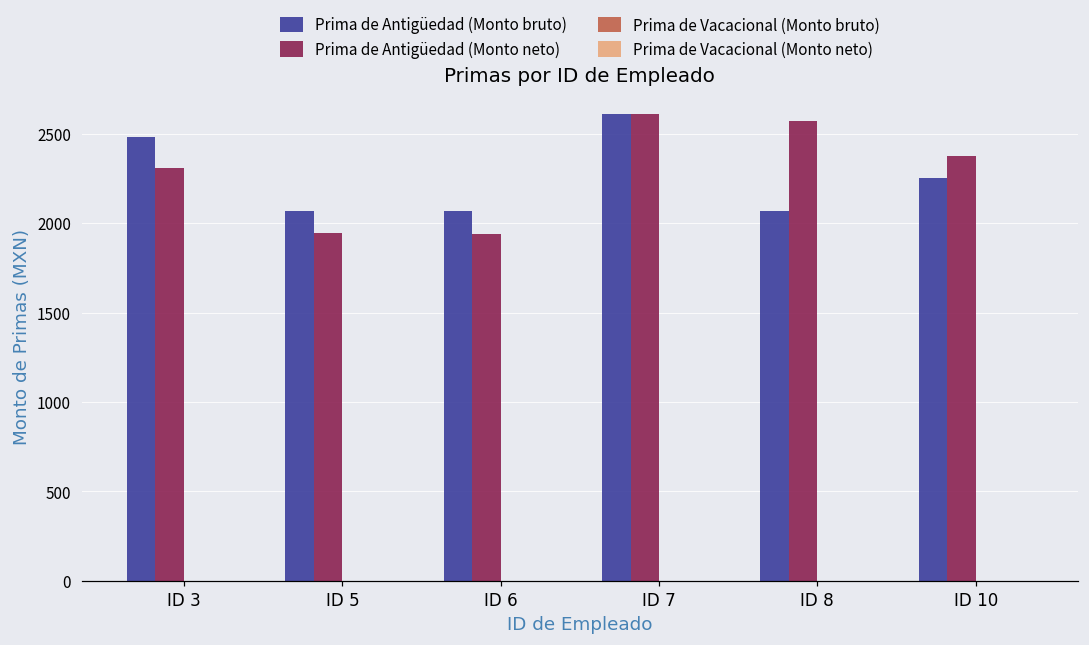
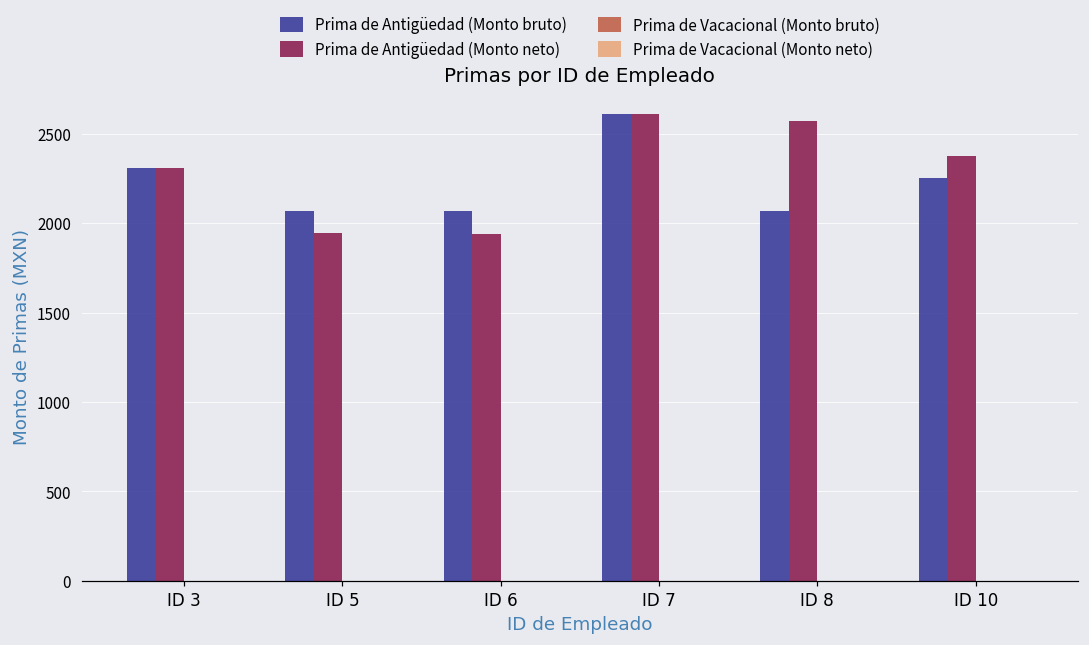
  {
    "Prima de Antigüedad (Monto bruto)": {
-     "ID 3": 2480,
+     "ID 3": 2310,
      "ID 5": 2070,
      "ID 6": 2070,
      "ID 7": 2610,
      "ID 8": 2070,
      "ID 10": 2260
    },
    "Prima de Antigüedad (Monto neto)": {
      "ID 3": 2310,
      "ID 5": 1940,
      "ID 6": 1940,
      "ID 7": 2610,
      "ID 8": 2570,
      "ID 10": 2370
    },
    "Prima de Vacacional (Monto bruto)": {
      "ID 3": 0,
      "ID 5": 0,
      "ID 6": 0,
      "ID 7": 0,
      "ID 8": 0,
      "ID 10": 0
    },
    "Prima de Vacacional (Monto neto)": {
      "ID 3": 0,
      "ID 5": 0,
      "ID 6": 0,
      "ID 7": 0,
      "ID 8": 0,
      "ID 10": 0
    }
  }
